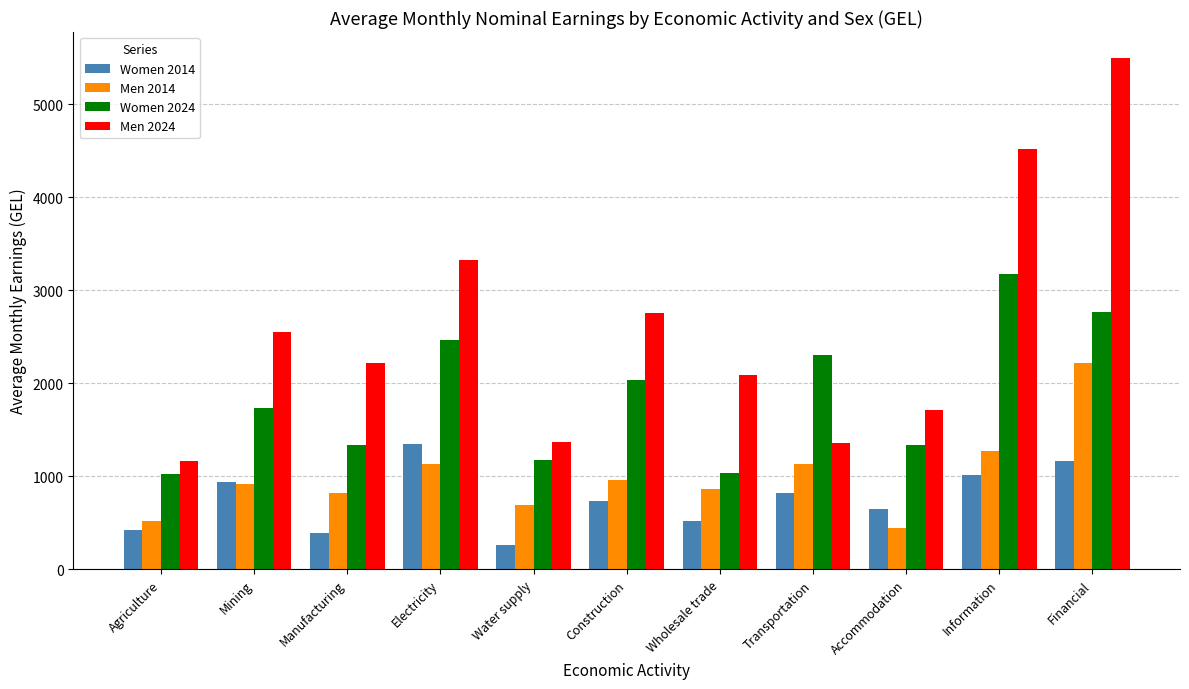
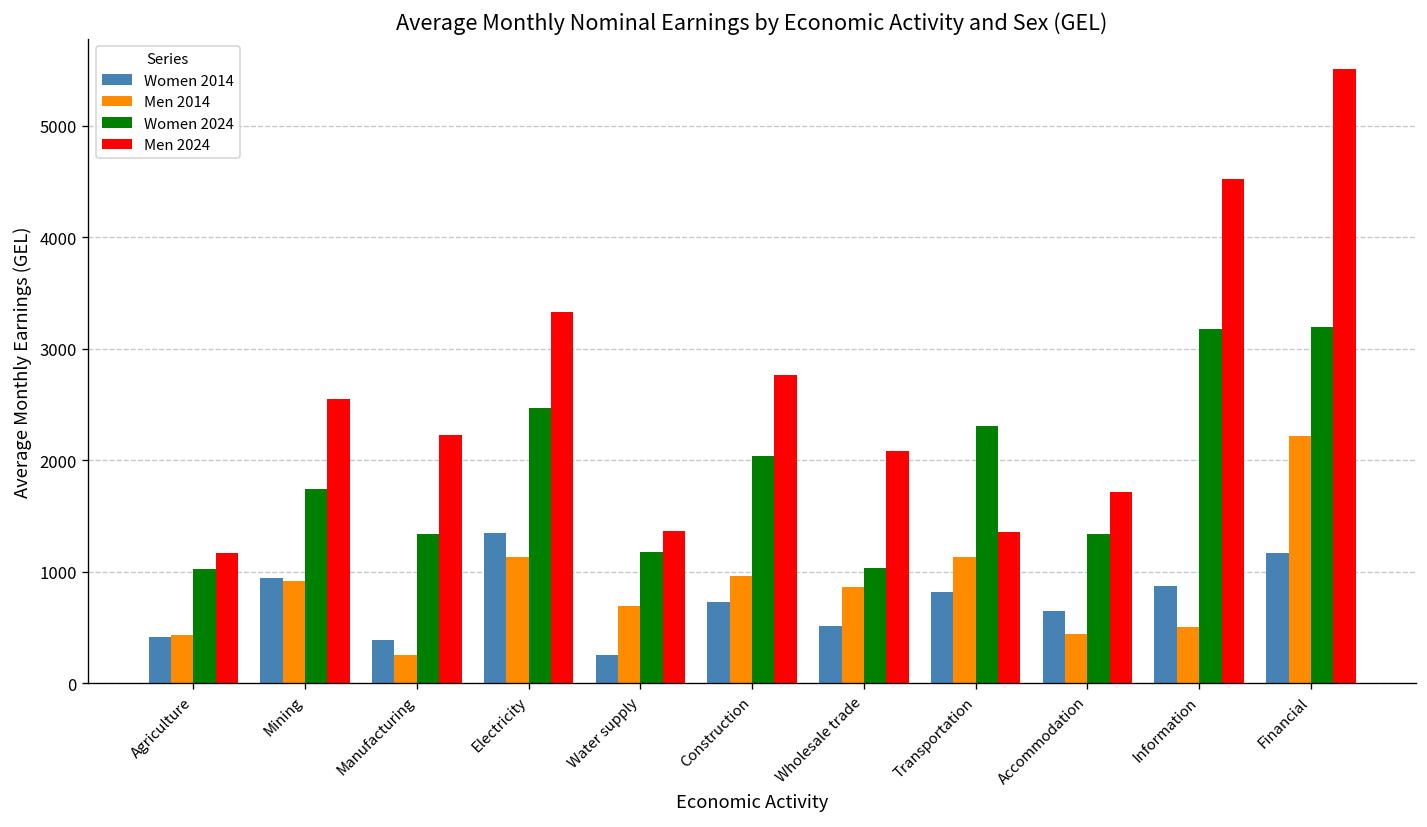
  {
    "Women 2014": {
      "Agriculture": 400,
      "Mining": 900,
      "Manufacturing": 400,
      "Electricity": 1300,
      "Water supply": 300,
      "Construction": 700,
      "Wholesale trade": 500,
      "Transportation": 800,
      "Accommodation": 600,
-     "Information": 1000,
+     "Information": 900,
      "Financial": 1200
    },
    "Men 2014": {
-     "Agriculture": 500,
+     "Agriculture": 400,
      "Mining": 900,
-     "Manufacturing": 800,
+     "Manufacturing": 300,
      "Electricity": 1100,
      "Water supply": 700,
      "Construction": 1000,
      "Wholesale trade": 900,
      "Transportation": 1100,
      "Accommodation": 400,
-     "Information": 1300,
+     "Information": 500,
      "Financial": 2200
    },
    "Women 2024": {
      "Agriculture": 1000,
      "Mining": 1700,
      "Manufacturing": 1300,
      "Electricity": 2500,
      "Water supply": 1200,
      "Construction": 2000,
      "Wholesale trade": 1000,
      "Transportation": 2300,
      "Accommodation": 1300,
      "Information": 3200,
-     "Financial": 2800
+     "Financial": 3200
    },
    "Men 2024": {
      "Agriculture": 1200,
      "Mining": 2500,
      "Manufacturing": 2200,
      "Electricity": 3300,
      "Water supply": 1400,
      "Construction": 2800,
      "Wholesale trade": 2100,
      "Transportation": 1400,
      "Accommodation": 1700,
      "Information": 4500,
      "Financial": 5500
    }
  }
